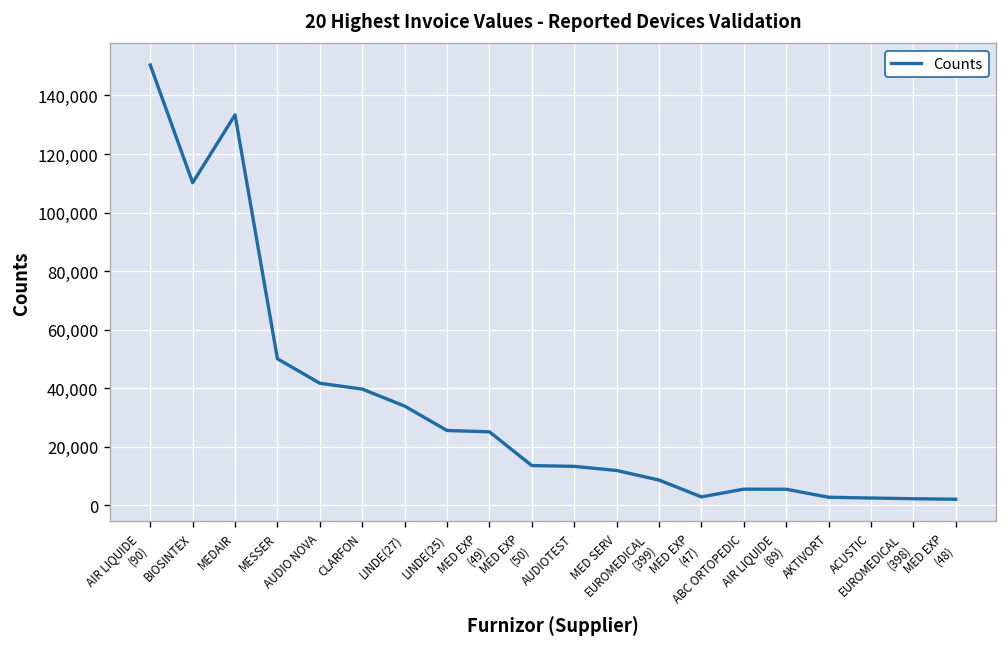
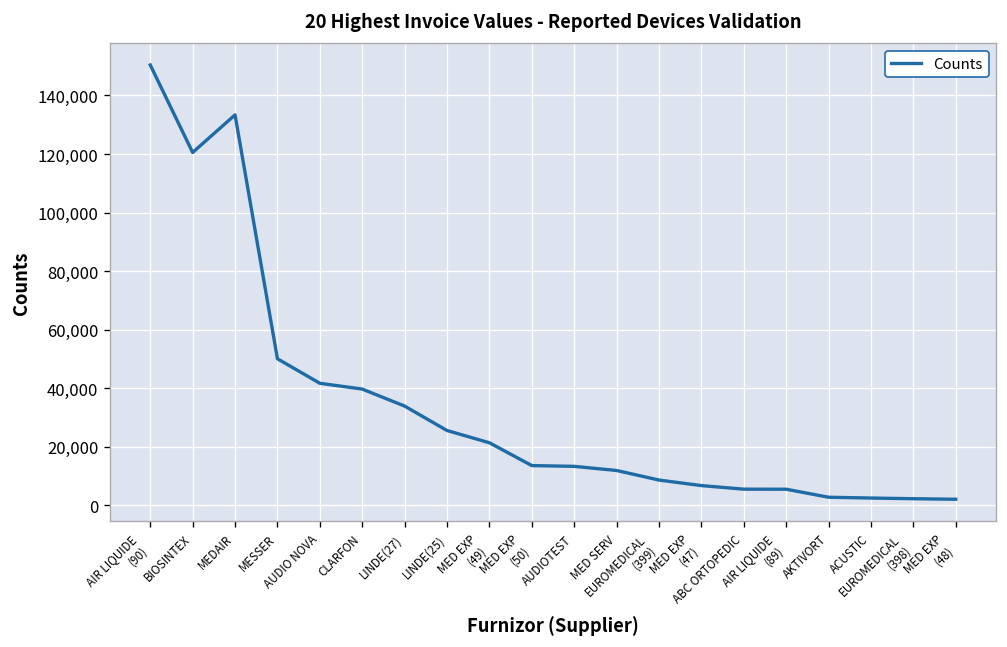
  {
    "AIR LIQUIDE (90)": "150,000",
-   "BIOSINTEX": "110,000",
+   "BIOSINTEX": "121,000",
    "MEDAIR": "133,000",
    "MESSER": "50,000",
    "AUDIO NOVA": "42,000",
    "CLARFON": "40,000",
    "LINDE(27)": "34,000",
    "LINDE(25)": "25,000",
-   "MED EXP (49)": "25,000",
+   "MED EXP (49)": "21,000",
    "MED EXP (50)": "14,000",
    "AUDIOTEST": "13,000",
    "MED SERV": "12,000",
    "EUROMEDICAL (399)": "9,000",
-   "MED EXP (47)": "3,000",
+   "MED EXP (47)": "7,000",
    "ABC ORTOPEDIC": "5,000",
    "AIR LIQUIDE (89)": "5,000",
    "AKTIVORT": "3,000",
    "ACUSTIC": "2,000",
    "EUROMEDICAL (398)": "2,000",
    "MED EXP (48)": "2,000"
  }
